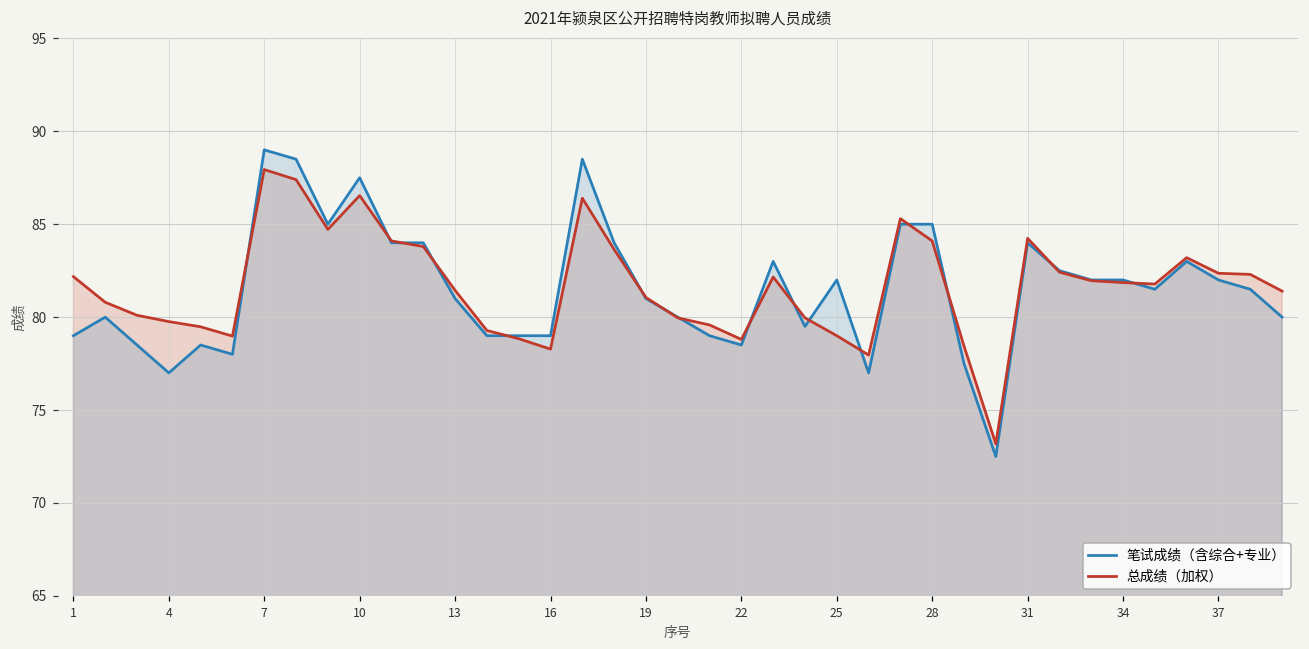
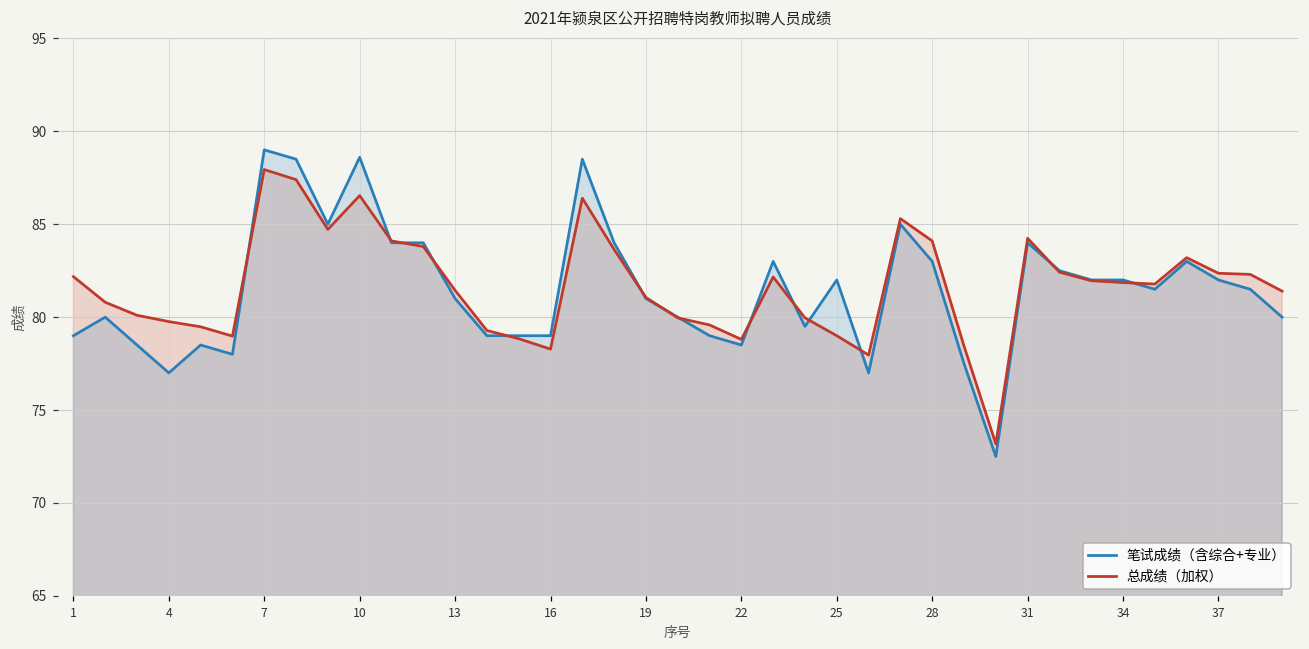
  {
    "笔试成绩（含综合+专业）": {
      "1": 79.0,
      "4": 77.0,
      "7": 89.0,
-     "10": 87.5,
+     "10": 88.6,
      "13": 81.0,
      "16": 79.0,
      "22": 78.5,
      "25": 82.0,
-     "28": 85,
+     "28": 83,
      "31": 84.0,
      "37": 82.0
    },
    "总成绩（加权）": {
      "1": 82.2,
      "4": 79.8,
      "7": 87.9,
      "10": 86.5,
      "13": 81.4,
      "16": 78.3,
      "22": 78.8,
      "25": 79.0,
      "28": 84.1,
      "31": 84.2,
      "37": 82.4
    }
  }
